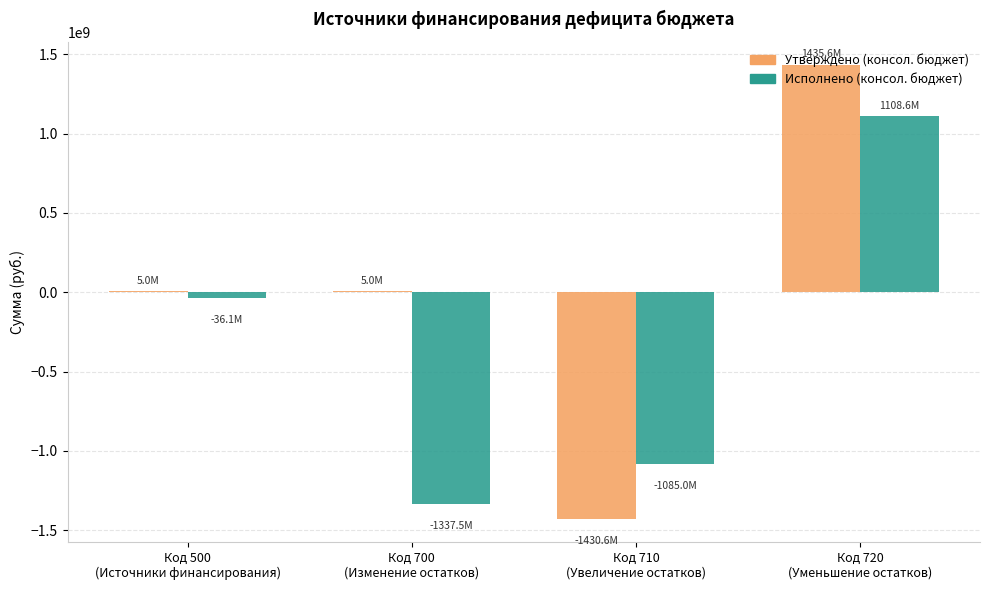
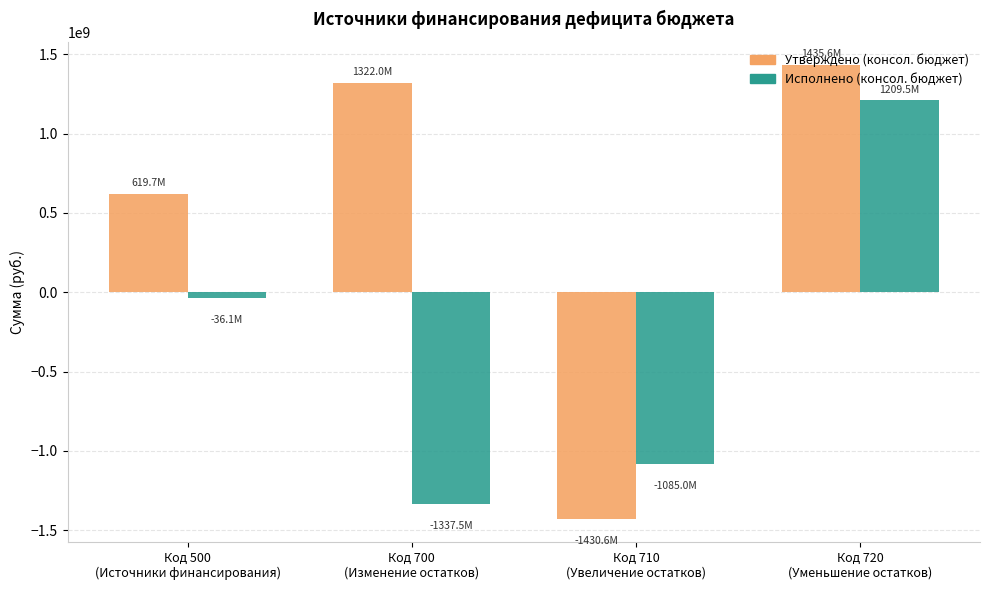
  {
    "Утверждено (консол. бюджет)": {
-     "Код 500 (Источники финансирования)": "5.0M",
-     "Код 700 (Изменение остатков)": "5.0M",
+     "Код 500 (Источники финансирования)": "619.7M",
+     "Код 700 (Изменение остатков)": "1322.0M",
      "Код 710 (Увеличение остатков)": "-1430.6M",
      "Код 720 (Уменьшение остатков)": "1435.6M"
    },
    "Исполнено (консол. бюджет)": {
      "Код 500 (Источники финансирования)": "-36.1M",
      "Код 700 (Изменение остатков)": "-1337.5M",
      "Код 710 (Увеличение остатков)": "-1085.0M",
-     "Код 720 (Уменьшение остатков)": "1108.6M"
+     "Код 720 (Уменьшение остатков)": "1209.5M"
    }
  }
